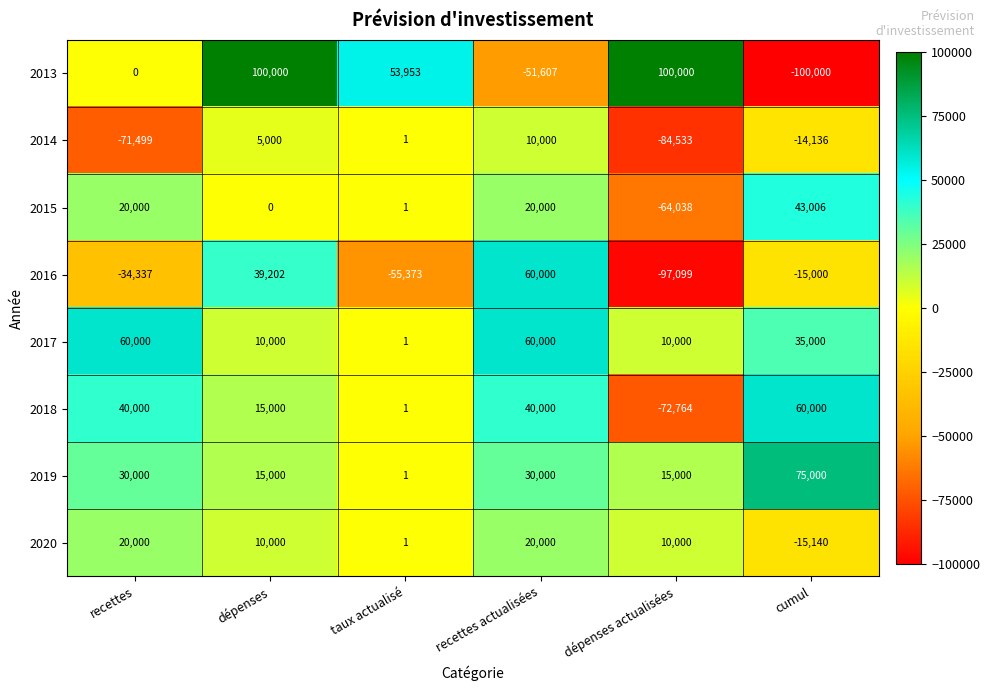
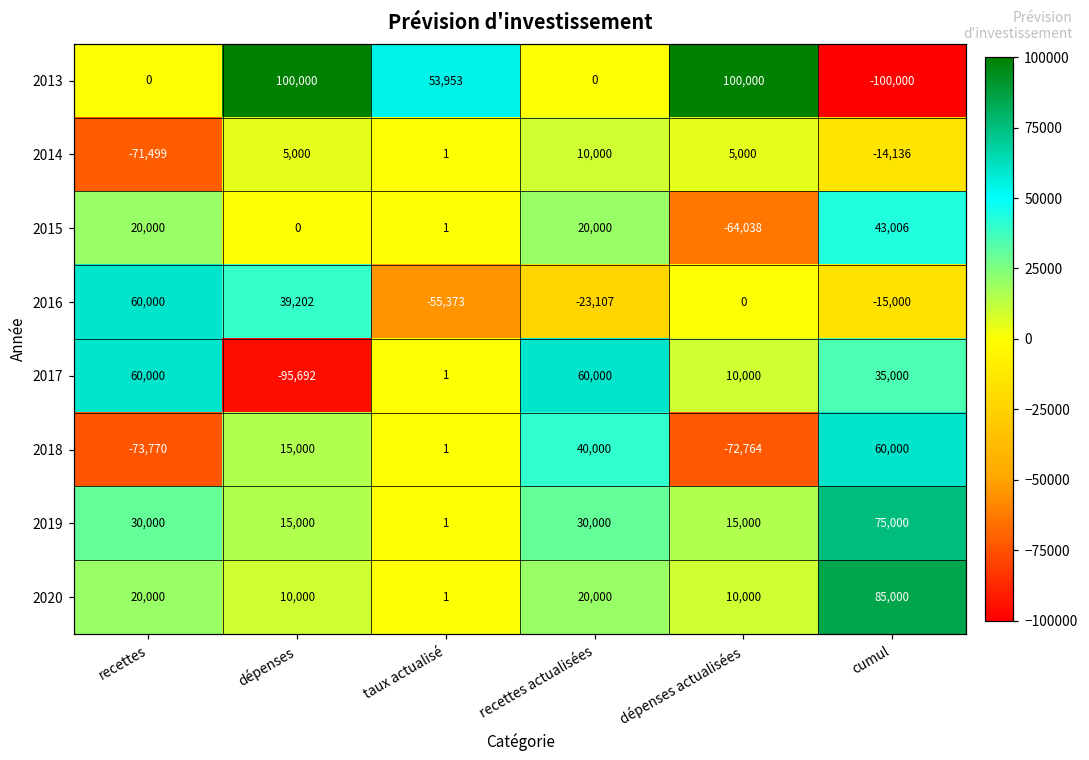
  {
    "2013": {
      "recettes": "0",
      "dépenses": "100,000",
      "taux actualisé": "53,953",
-     "recettes actualisées": "-51,607",
+     "recettes actualisées": "0",
      "dépenses actualisées": "100,000",
      "cumul": "-100,000"
    },
    "2014": {
      "recettes": "-71,499",
      "dépenses": "5,000",
      "taux actualisé": "1",
      "recettes actualisées": "10,000",
-     "dépenses actualisées": "-84,533",
+     "dépenses actualisées": "5,000",
      "cumul": "-14,136"
    },
    "2015": {
      "recettes": "20,000",
      "dépenses": "0",
      "taux actualisé": "1",
      "recettes actualisées": "20,000",
      "dépenses actualisées": "-64,038",
      "cumul": "43,006"
    },
    "2016": {
-     "recettes": "-34,337",
+     "recettes": "60,000",
      "dépenses": "39,202",
      "taux actualisé": "-55,373",
-     "recettes actualisées": "60,000",
-     "dépenses actualisées": "-97,099",
+     "recettes actualisées": "-23,107",
+     "dépenses actualisées": "0",
      "cumul": "-15,000"
    },
    "2017": {
      "recettes": "60,000",
-     "dépenses": "10,000",
+     "dépenses": "-95,692",
      "taux actualisé": "1",
      "recettes actualisées": "60,000",
      "dépenses actualisées": "10,000",
      "cumul": "35,000"
    },
    "2018": {
-     "recettes": "40,000",
+     "recettes": "-73,770",
      "dépenses": "15,000",
      "taux actualisé": "1",
      "recettes actualisées": "40,000",
      "dépenses actualisées": "-72,764",
      "cumul": "60,000"
    },
    "2019": {
      "recettes": "30,000",
      "dépenses": "15,000",
      "taux actualisé": "1",
      "recettes actualisées": "30,000",
      "dépenses actualisées": "15,000",
      "cumul": "75,000"
    },
    "2020": {
      "recettes": "20,000",
      "dépenses": "10,000",
      "taux actualisé": "1",
      "recettes actualisées": "20,000",
      "dépenses actualisées": "10,000",
-     "cumul": "-15,140"
+     "cumul": "85,000"
    }
  }
